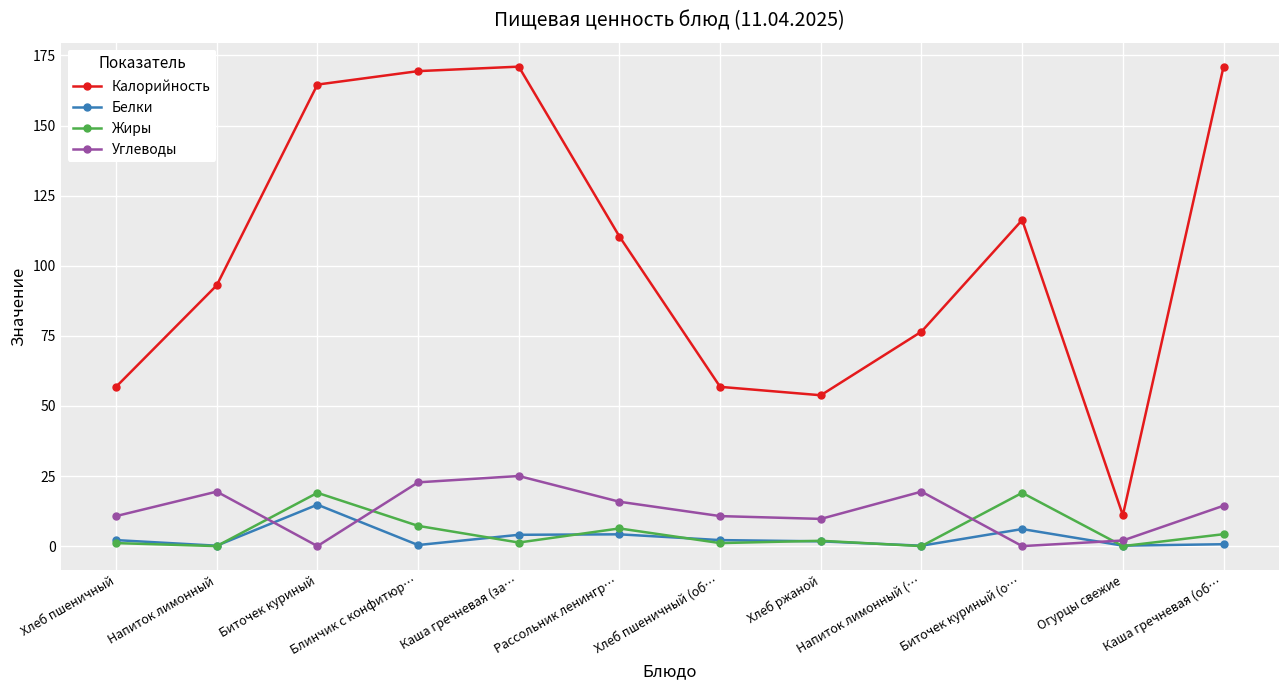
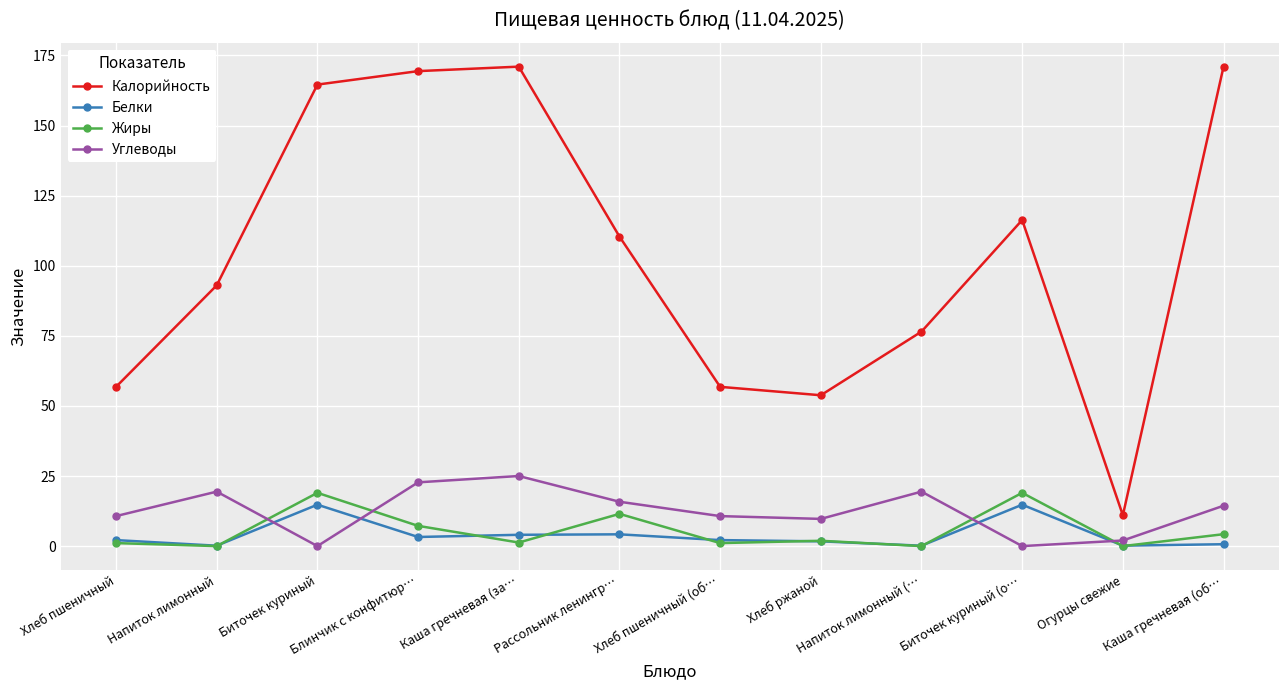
  {
    "Калорийность": {
      "Хлеб пшеничный": 57,
      "Напиток лимонный": 93,
      "Биточек куриный": 165,
      "Блинчик с конфитюр…": 169,
      "Каша гречневая (за…": 171,
      "Рассольник ленингр…": 110,
      "Хлеб пшеничный (об…": 57,
      "Хлеб ржаной": 54,
      "Напиток лимонный (…": 77,
      "Биточек куриный (о…": 116,
      "Огурцы свежие": 11,
      "Каша гречневая (об…": 171
    },
    "Белки": {
      "Хлеб пшеничный": 2,
      "Биточек куриный": 15,
-     "Блинчик с конфитюр…": 0,
+     "Блинчик с конфитюр…": 3,
      "Каша гречневая (за…": 4,
      "Рассольник ленингр…": 4,
      "Хлеб пшеничный (об…": 2,
-     "Биточек куриный (о…": 6,
+     "Биточек куриный (о…": 15,
      "Каша гречневая (об…": 1
    },
    "Жиры": {
      "Хлеб пшеничный": 1,
      "Биточек куриный": 19,
      "Блинчик с конфитюр…": 7,
      "Каша гречневая (за…": 1,
-     "Рассольник ленингр…": 6,
+     "Рассольник ленингр…": 12,
      "Хлеб пшеничный (об…": 1,
      "Биточек куриный (о…": 19,
      "Каша гречневая (об…": 4
    },
    "Углеводы": {
      "Хлеб пшеничный": 11,
      "Напиток лимонный": 19,
      "Биточек куриный": 0,
      "Блинчик с конфитюр…": 23,
      "Каша гречневая (за…": 25,
      "Рассольник ленингр…": 16,
      "Хлеб пшеничный (об…": 11,
      "Хлеб ржаной": 10,
      "Напиток лимонный (…": 19,
      "Биточек куриный (о…": 0,
      "Огурцы свежие": 2,
      "Каша гречневая (об…": 14
    }
  }
